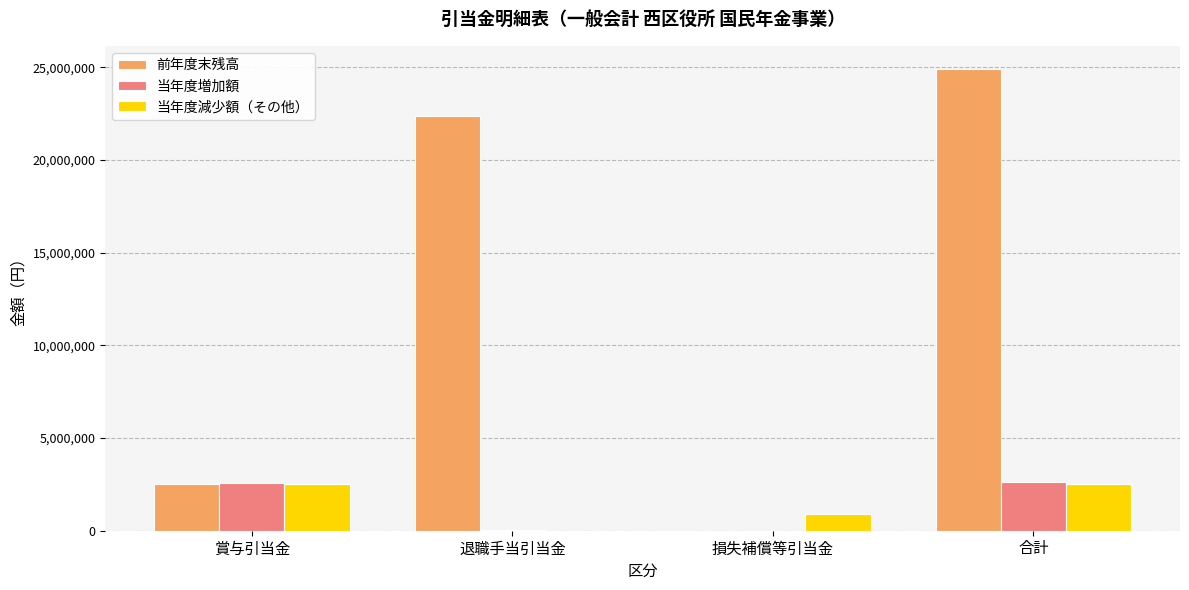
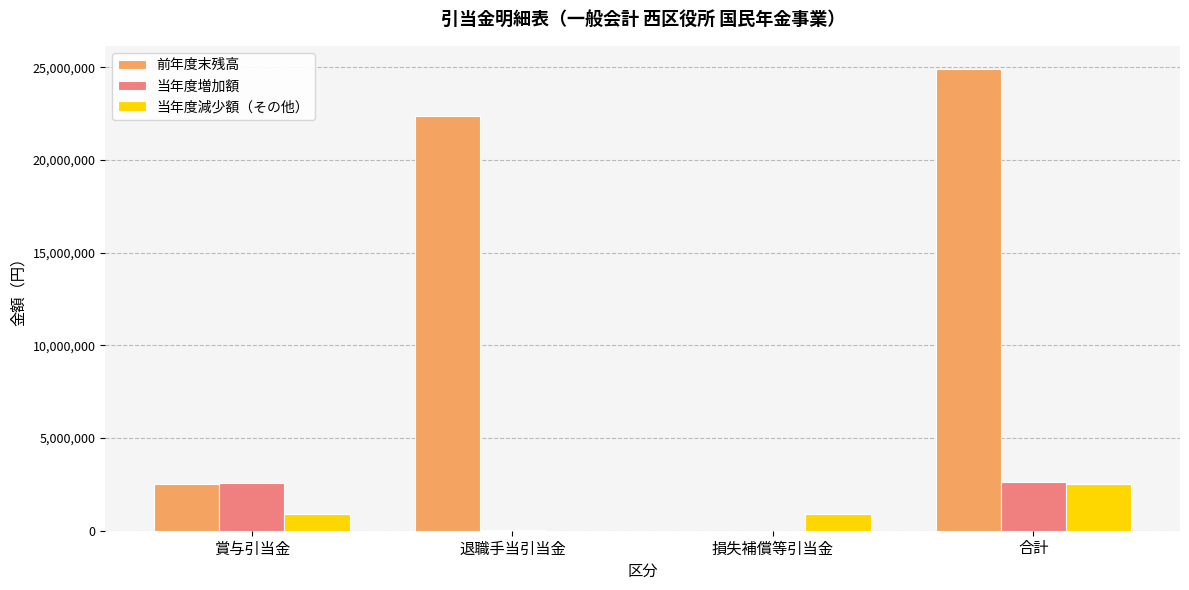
  {
    "当年度減少額（その他）": {
-     "賞与引当金": "2,500,000",
+     "賞与引当金": "900,000",
      "退職手当引当金": "0",
      "損失補償等引当金": "900,000",
      "合計": "2,500,000"
    }
  }
